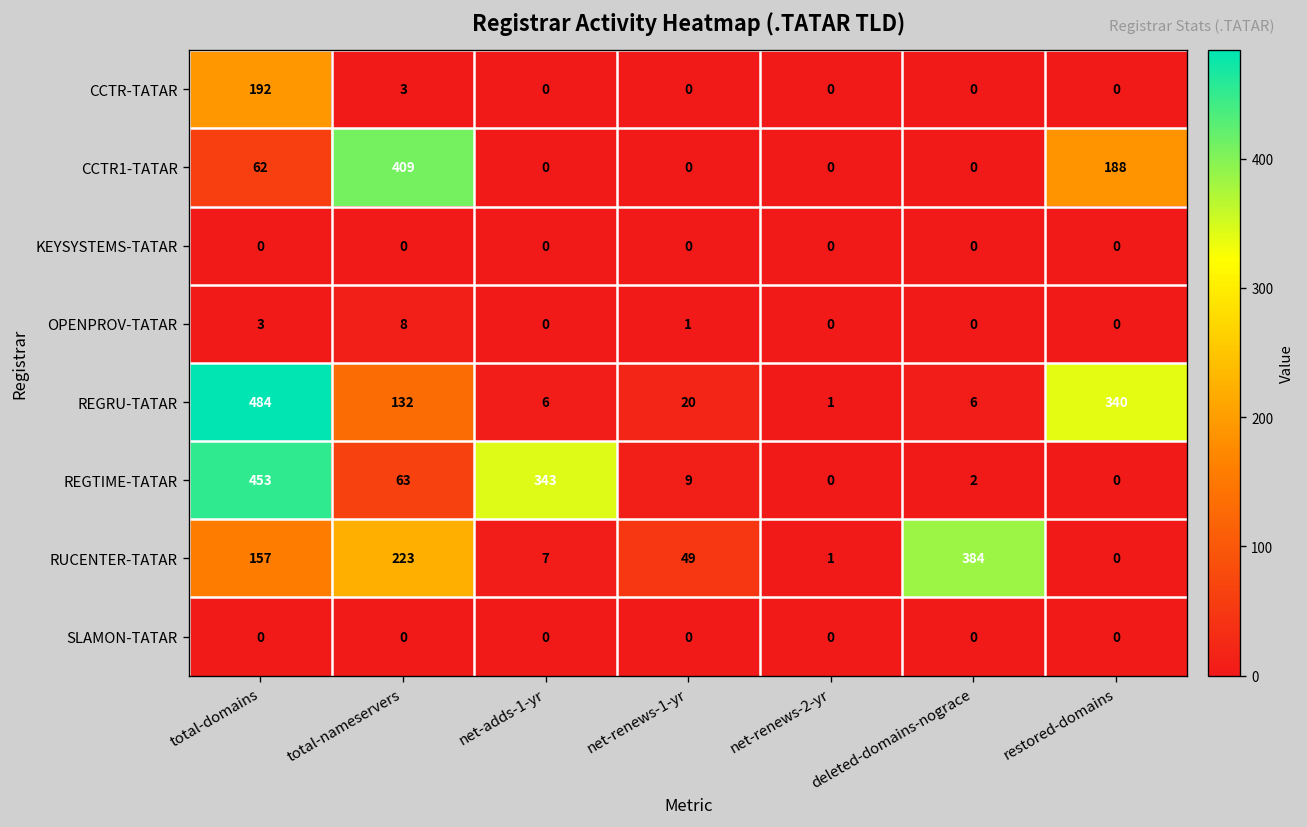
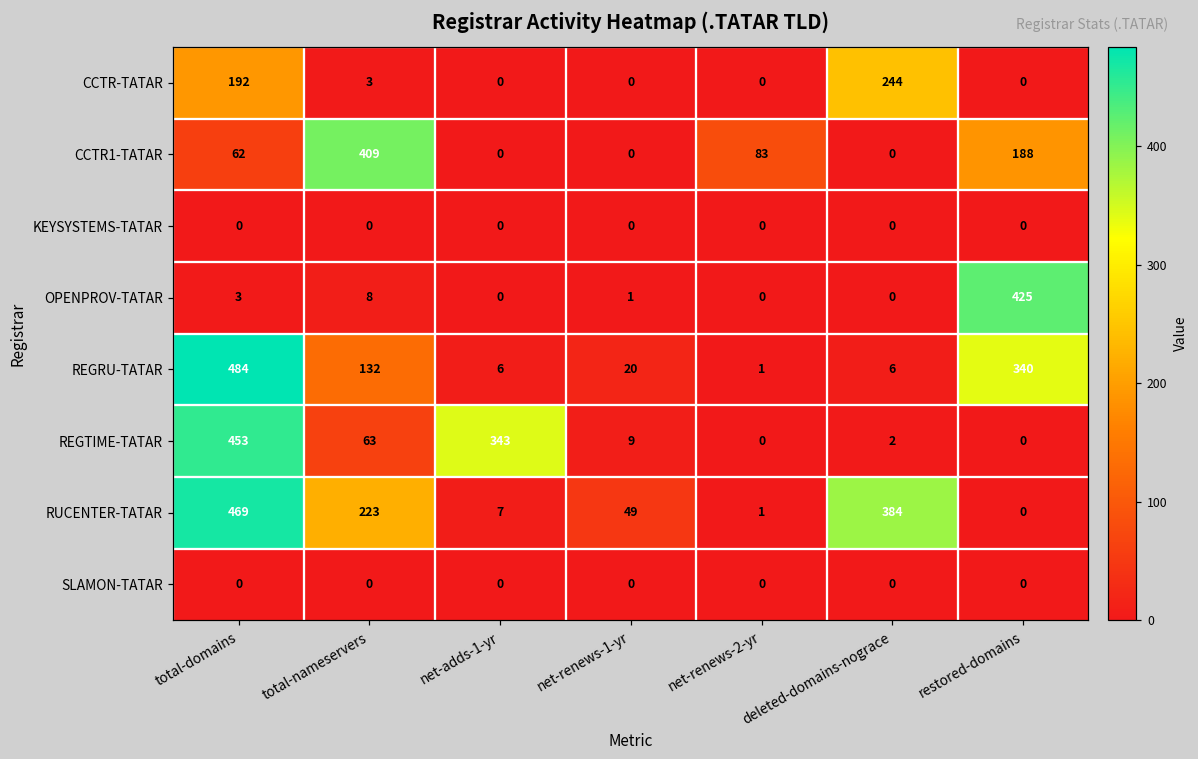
  {
    "CCTR-TATAR": {
      "total-domains": 192,
      "total-nameservers": 3,
      "net-adds-1-yr": 0,
      "net-renews-1-yr": 0,
      "net-renews-2-yr": 0,
-     "deleted-domains-nograce": 0,
+     "deleted-domains-nograce": 244,
      "restored-domains": 0
    },
    "CCTR1-TATAR": {
      "total-domains": 62,
      "total-nameservers": 409,
      "net-adds-1-yr": 0,
      "net-renews-1-yr": 0,
-     "net-renews-2-yr": 0,
+     "net-renews-2-yr": 83,
      "deleted-domains-nograce": 0,
      "restored-domains": 188
    },
    "KEYSYSTEMS-TATAR": {
      "total-domains": 0,
      "total-nameservers": 0,
      "net-adds-1-yr": 0,
      "net-renews-1-yr": 0,
      "net-renews-2-yr": 0,
      "deleted-domains-nograce": 0,
      "restored-domains": 0
    },
    "OPENPROV-TATAR": {
      "total-domains": 3,
      "total-nameservers": 8,
      "net-adds-1-yr": 0,
      "net-renews-1-yr": 1,
      "net-renews-2-yr": 0,
      "deleted-domains-nograce": 0,
-     "restored-domains": 0
+     "restored-domains": 425
    },
    "REGRU-TATAR": {
      "total-domains": 484,
      "total-nameservers": 132,
      "net-adds-1-yr": 6,
      "net-renews-1-yr": 20,
      "net-renews-2-yr": 1,
      "deleted-domains-nograce": 6,
      "restored-domains": 340
    },
    "REGTIME-TATAR": {
      "total-domains": 453,
      "total-nameservers": 63,
      "net-adds-1-yr": 343,
      "net-renews-1-yr": 9,
      "net-renews-2-yr": 0,
      "deleted-domains-nograce": 2,
      "restored-domains": 0
    },
    "RUCENTER-TATAR": {
-     "total-domains": 157,
+     "total-domains": 469,
      "total-nameservers": 223,
      "net-adds-1-yr": 7,
      "net-renews-1-yr": 49,
      "net-renews-2-yr": 1,
      "deleted-domains-nograce": 384,
      "restored-domains": 0
    },
    "SLAMON-TATAR": {
      "total-domains": 0,
      "total-nameservers": 0,
      "net-adds-1-yr": 0,
      "net-renews-1-yr": 0,
      "net-renews-2-yr": 0,
      "deleted-domains-nograce": 0,
      "restored-domains": 0
    }
  }
